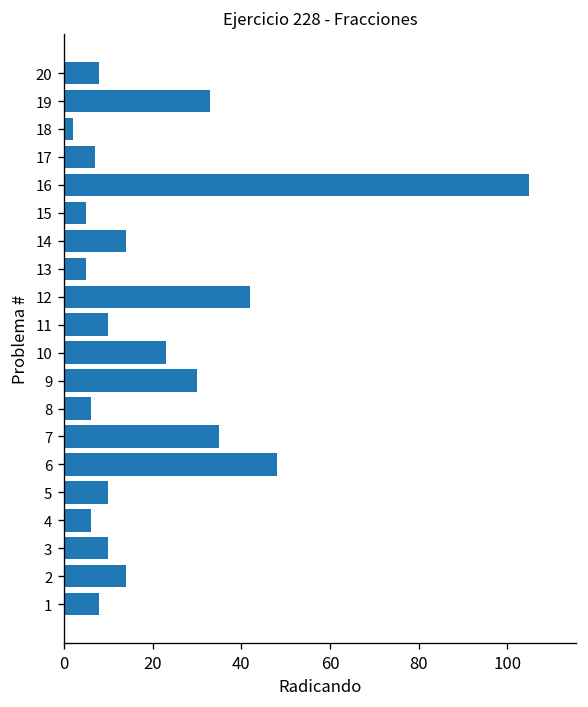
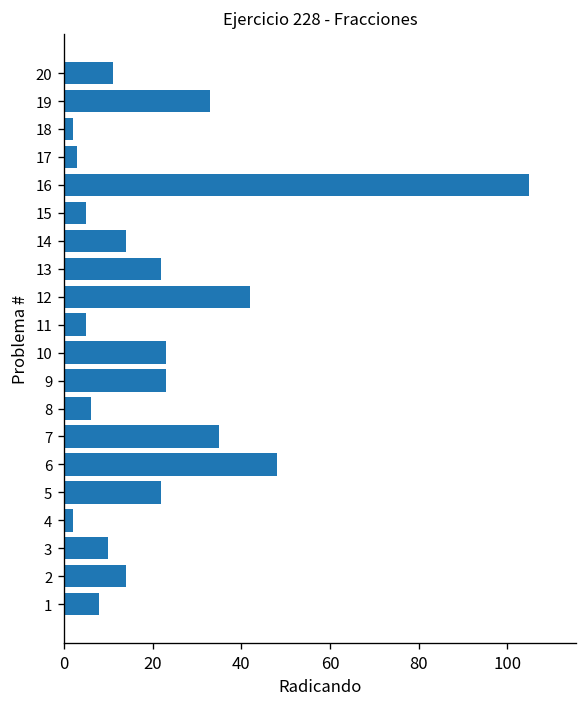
  {
-   "20": 8,
+   "20": 11,
    "19": 33,
    "18": 2,
-   "17": 7,
+   "17": 3,
    "16": 105,
    "15": 5,
    "14": 14,
-   "13": 5,
+   "13": 22,
    "12": 42,
-   "11": 10,
+   "11": 5,
    "10": 23,
-   "9": 30,
+   "9": 23,
    "8": 6,
    "7": 35,
    "6": 48,
-   "5": 10,
-   "4": 6,
+   "5": 22,
+   "4": 2,
    "3": 10,
    "2": 14,
    "1": 8
  }
